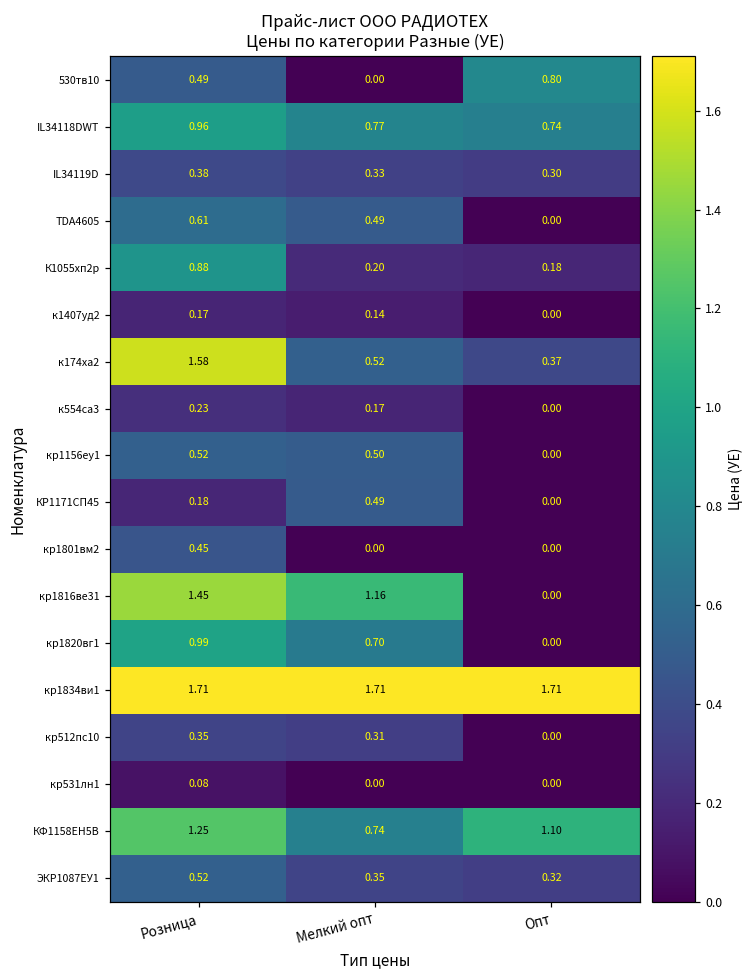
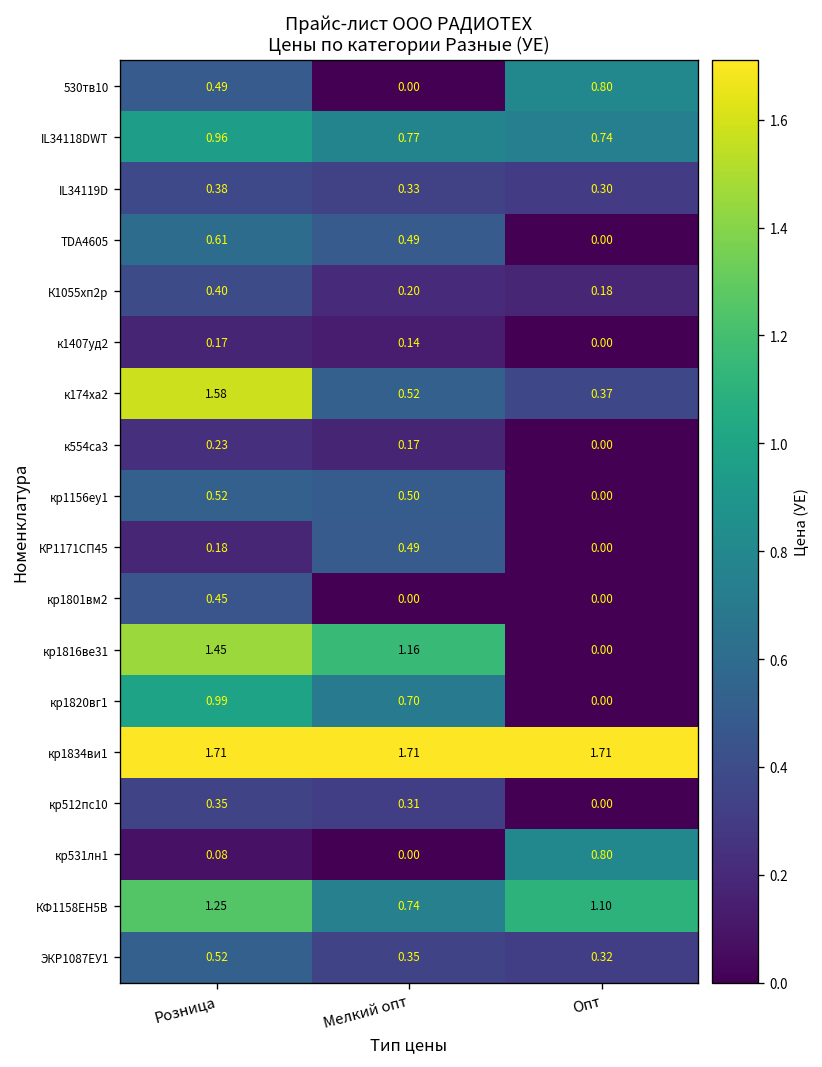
  {
    "530тв10": {
      "Розница": 0.49,
      "Мелкий опт": 0.00,
      "Опт": 0.80
    },
    "IL34118DWT": {
      "Розница": 0.96,
      "Мелкий опт": 0.77,
      "Опт": 0.74
    },
    "IL34119D": {
      "Розница": 0.38,
      "Мелкий опт": 0.33,
      "Опт": 0.30
    },
    "TDA4605": {
      "Розница": 0.61,
      "Мелкий опт": 0.49,
      "Опт": 0.00
    },
    "К1055хп2р": {
-     "Розница": 0.88,
+     "Розница": 0.40,
      "Мелкий опт": 0.20,
      "Опт": 0.18
    },
    "к1407уд2": {
      "Розница": 0.17,
      "Мелкий опт": 0.14,
      "Опт": 0.00
    },
    "к174ха2": {
      "Розница": 1.58,
      "Мелкий опт": 0.52,
      "Опт": 0.37
    },
    "к554са3": {
      "Розница": 0.23,
      "Мелкий опт": 0.17,
      "Опт": 0.00
    },
    "кр1156еу1": {
      "Розница": 0.52,
      "Мелкий опт": 0.50,
      "Опт": 0.00
    },
    "КР1171СП45": {
      "Розница": 0.18,
      "Мелкий опт": 0.49,
      "Опт": 0.00
    },
    "кр1801вм2": {
      "Розница": 0.45,
      "Мелкий опт": 0.00,
      "Опт": 0.00
    },
    "кр1816ве31": {
      "Розница": 1.45,
      "Мелкий опт": 1.16,
      "Опт": 0.00
    },
    "кр1820вг1": {
      "Розница": 0.99,
      "Мелкий опт": 0.70,
      "Опт": 0.00
    },
    "кр1834ви1": {
      "Розница": 1.71,
      "Мелкий опт": 1.71,
      "Опт": 1.71
    },
    "кр512пс10": {
      "Розница": 0.35,
      "Мелкий опт": 0.31,
      "Опт": 0.00
    },
    "кр531лн1": {
      "Розница": 0.08,
      "Мелкий опт": 0.00,
-     "Опт": 0.00
+     "Опт": 0.80
    },
    "КФ1158ЕН5В": {
      "Розница": 1.25,
      "Мелкий опт": 0.74,
      "Опт": 1.10
    },
    "ЭКР1087ЕУ1": {
      "Розница": 0.52,
      "Мелкий опт": 0.35,
      "Опт": 0.32
    }
  }
